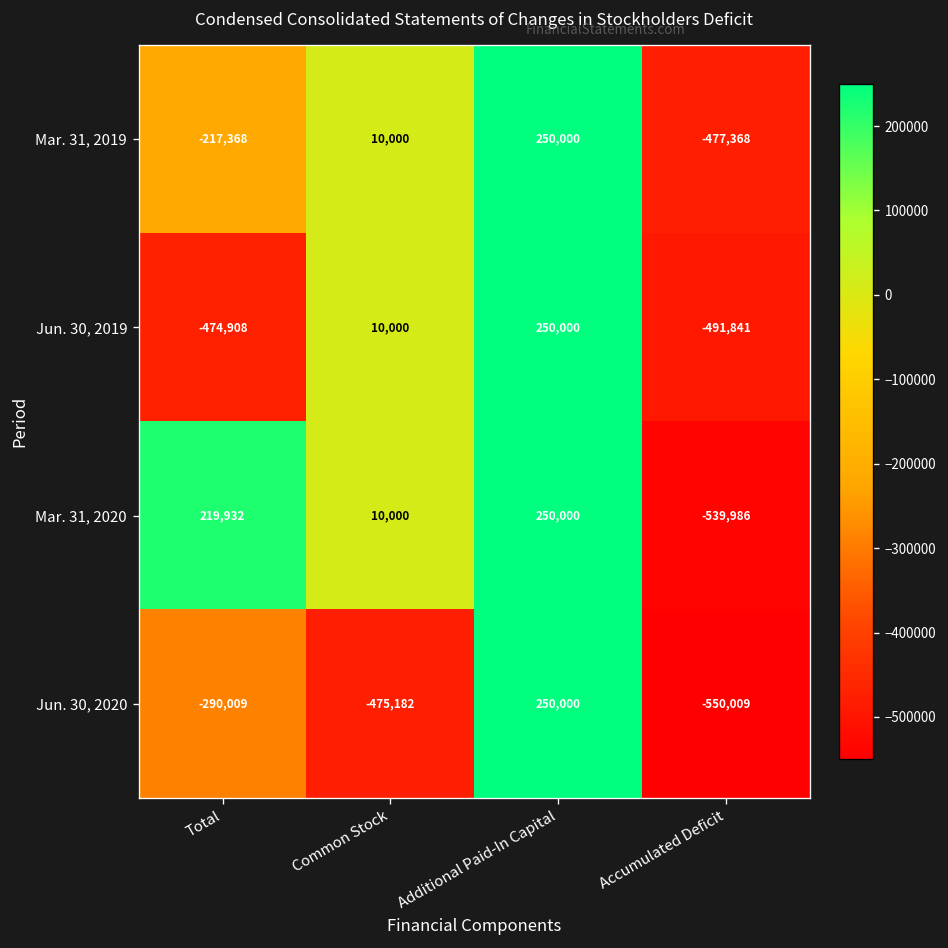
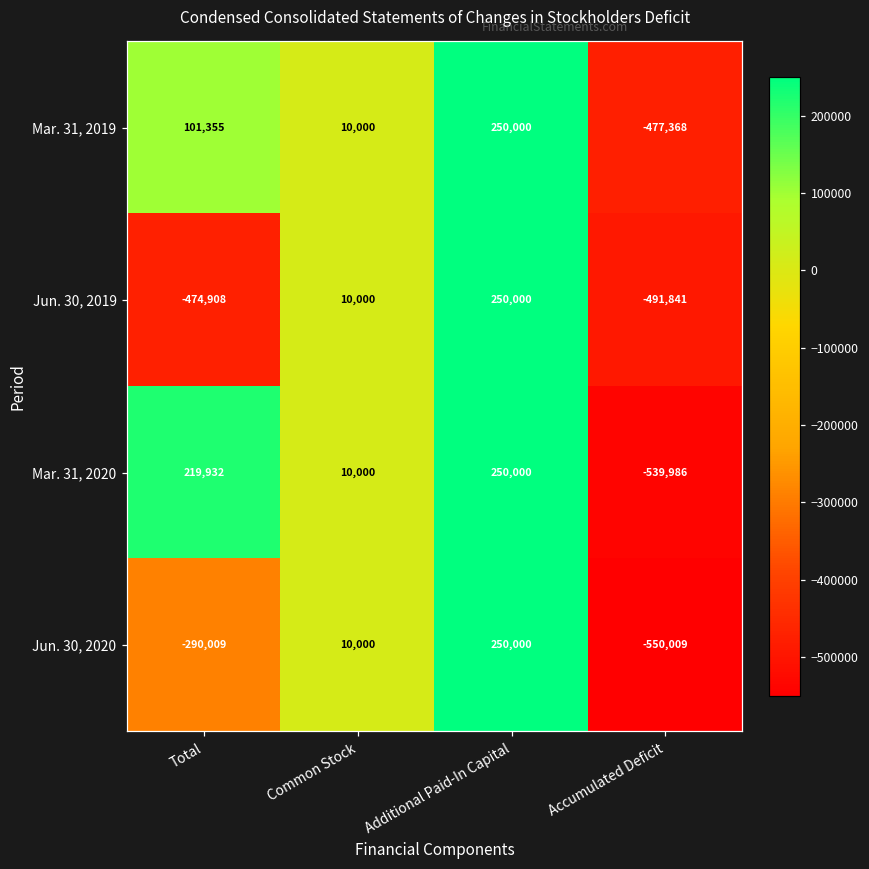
  {
    "Mar. 31, 2019": {
-     "Total": "-217,368",
+     "Total": "101,355",
      "Common Stock": "10,000",
      "Additional Paid-In Capital": "250,000",
      "Accumulated Deficit": "-477,368"
    },
    "Jun. 30, 2019": {
      "Total": "-474,908",
      "Common Stock": "10,000",
      "Additional Paid-In Capital": "250,000",
      "Accumulated Deficit": "-491,841"
    },
    "Mar. 31, 2020": {
      "Total": "219,932",
      "Common Stock": "10,000",
      "Additional Paid-In Capital": "250,000",
      "Accumulated Deficit": "-539,986"
    },
    "Jun. 30, 2020": {
      "Total": "-290,009",
-     "Common Stock": "-475,182",
+     "Common Stock": "10,000",
      "Additional Paid-In Capital": "250,000",
      "Accumulated Deficit": "-550,009"
    }
  }
